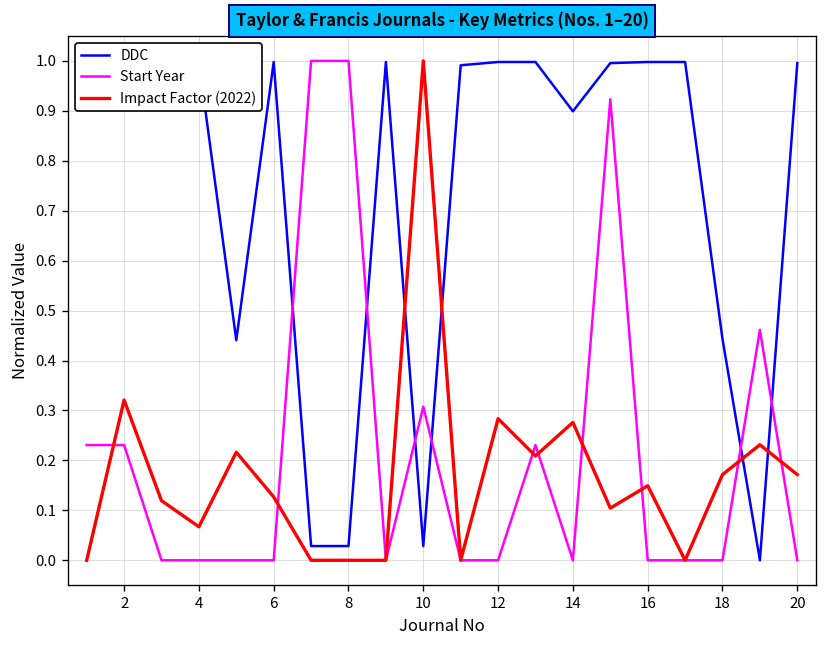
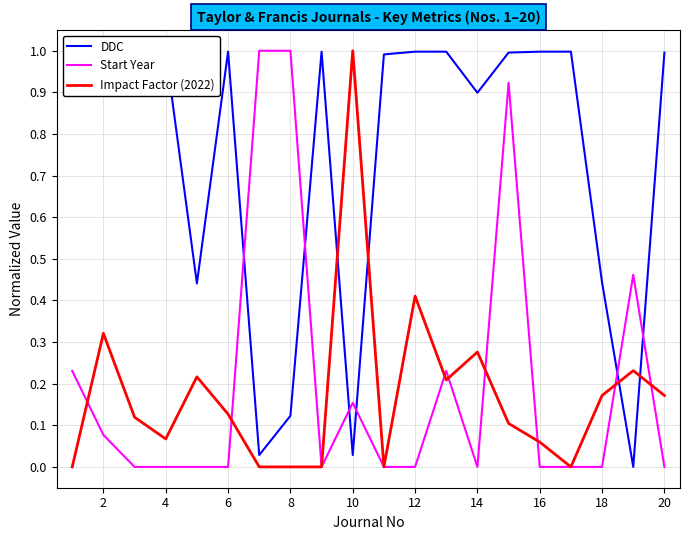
  {
    "DDC": {
      "6": 1.00,
-     "8": 0.03,
+     "8": 0.12,
      "10": 0.03,
      "12": 1.00,
      "14": 0.90,
      "16": 1.00,
      "18": 0.44,
      "20": 1.00
    },
    "Start Year": {
-     "2": 0.23,
+     "2": 0.08,
      "4": 0.00,
      "6": 0.00,
      "8": 1.00,
-     "10": 0.31,
+     "10": 0.15,
      "12": 0.00,
      "14": 0.00,
      "16": 0.00,
      "18": 0.00,
      "20": 0.00
    },
    "Impact Factor (2022)": {
      "2": 0.32,
      "4": 0.07,
      "6": 0.13,
      "8": 0.00,
      "10": 1.00,
-     "12": 0.28,
+     "12": 0.41,
      "14": 0.28,
-     "16": 0.15,
+     "16": 0.06,
      "18": 0.17,
      "20": 0.17
    }
  }
